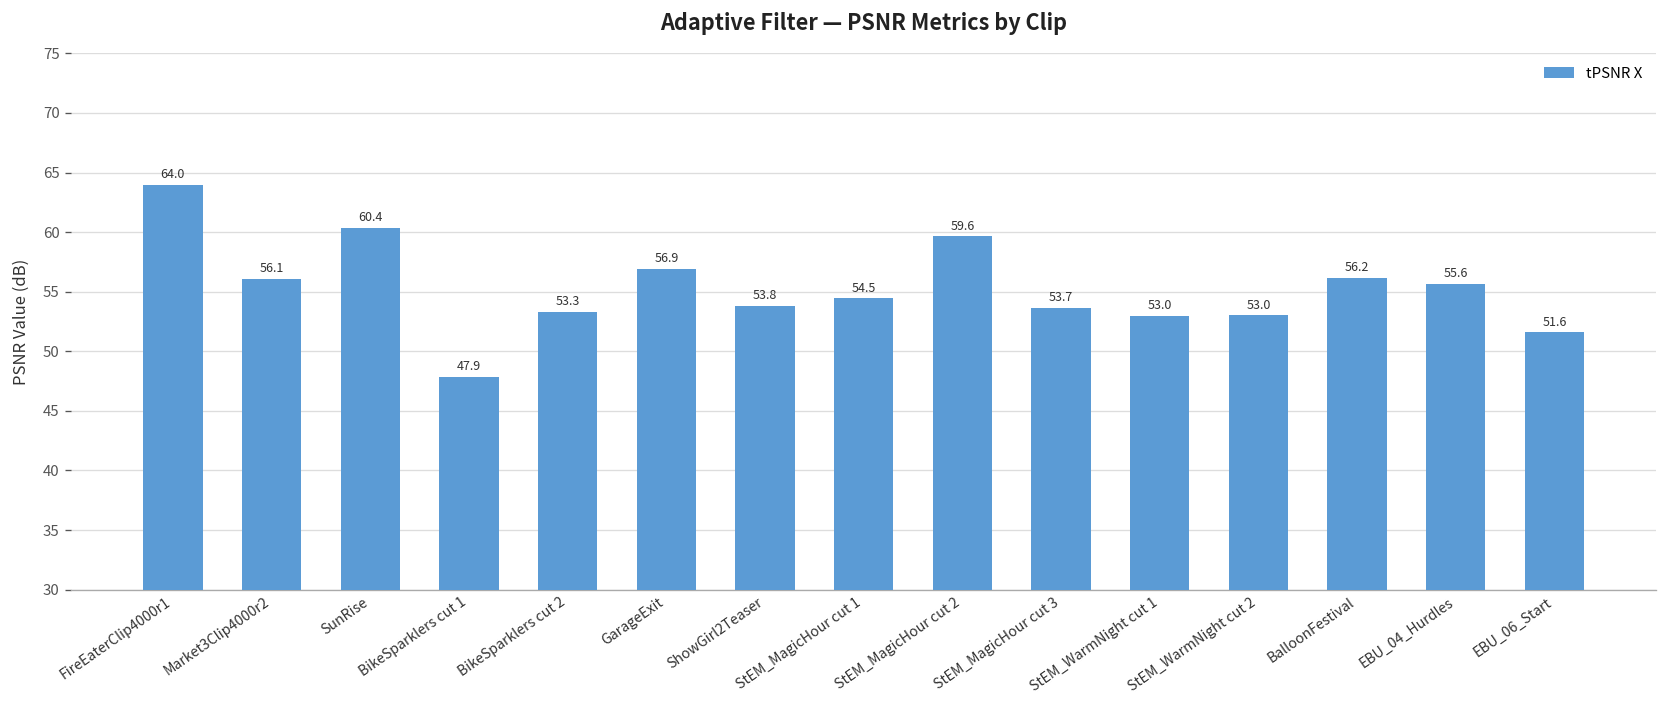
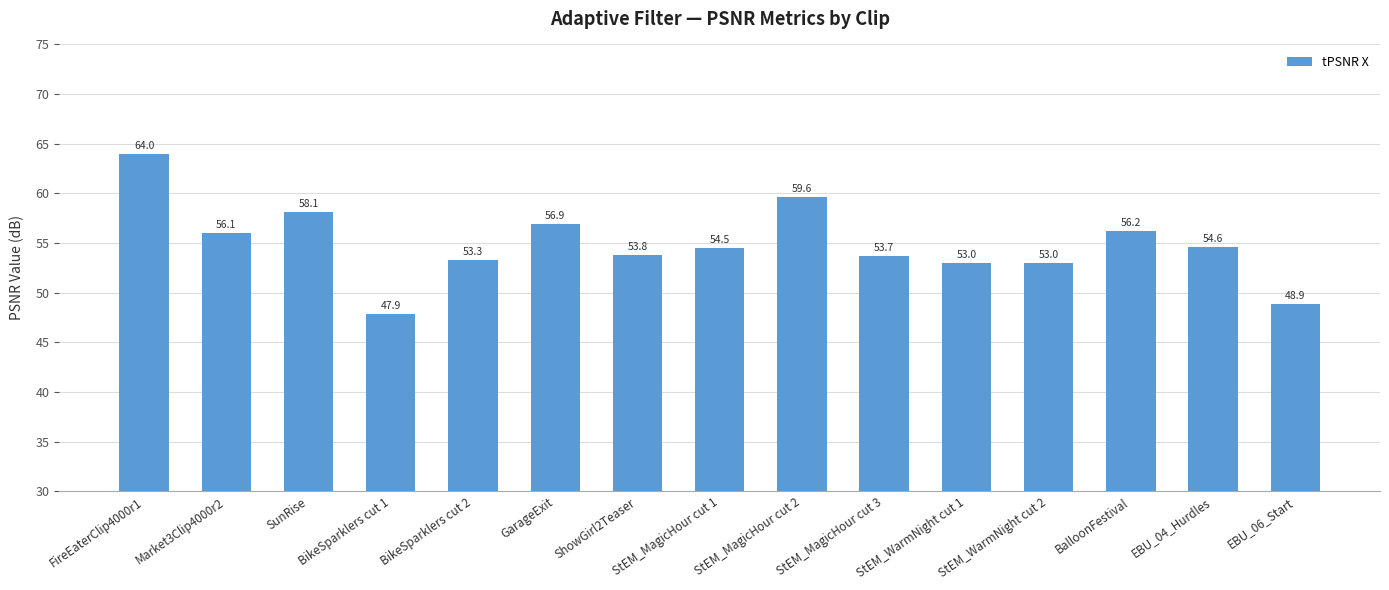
  {
    "FireEaterClip4000r1": 64.0,
    "Market3Clip4000r2": 56.1,
-   "SunRise": 60.4,
+   "SunRise": 58.1,
    "BikeSparklers cut 1": 47.9,
    "BikeSparklers cut 2": 53.3,
    "GarageExit": 56.9,
    "ShowGirl2Teaser": 53.8,
    "StEM_MagicHour cut 1": 54.5,
    "StEM_MagicHour cut 2": 59.6,
    "StEM_MagicHour cut 3": 53.7,
    "StEM_WarmNight cut 1": 53.0,
    "StEM_WarmNight cut 2": 53.0,
    "BalloonFestival": 56.2,
-   "EBU_04_Hurdles": 55.6,
-   "EBU_06_Start": 51.6
+   "EBU_04_Hurdles": 54.6,
+   "EBU_06_Start": 48.9
  }
